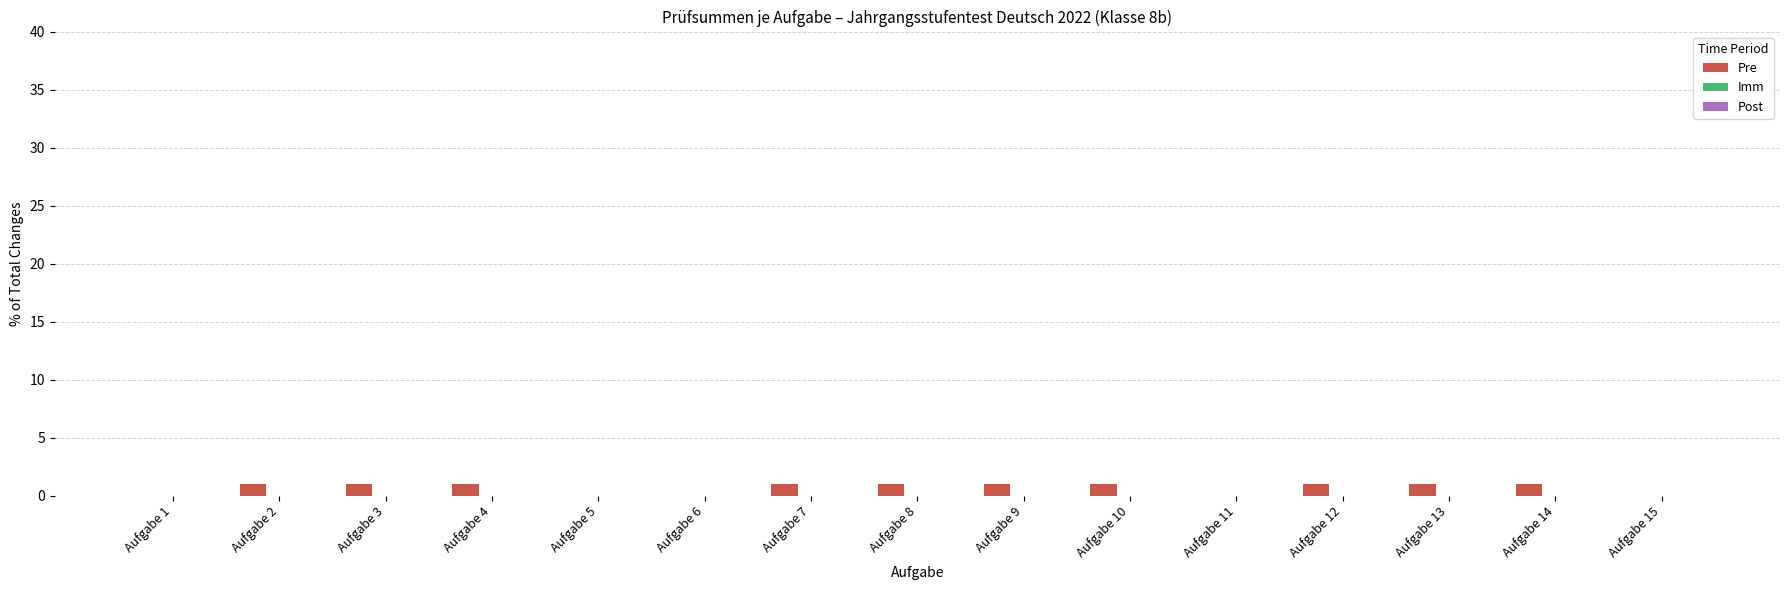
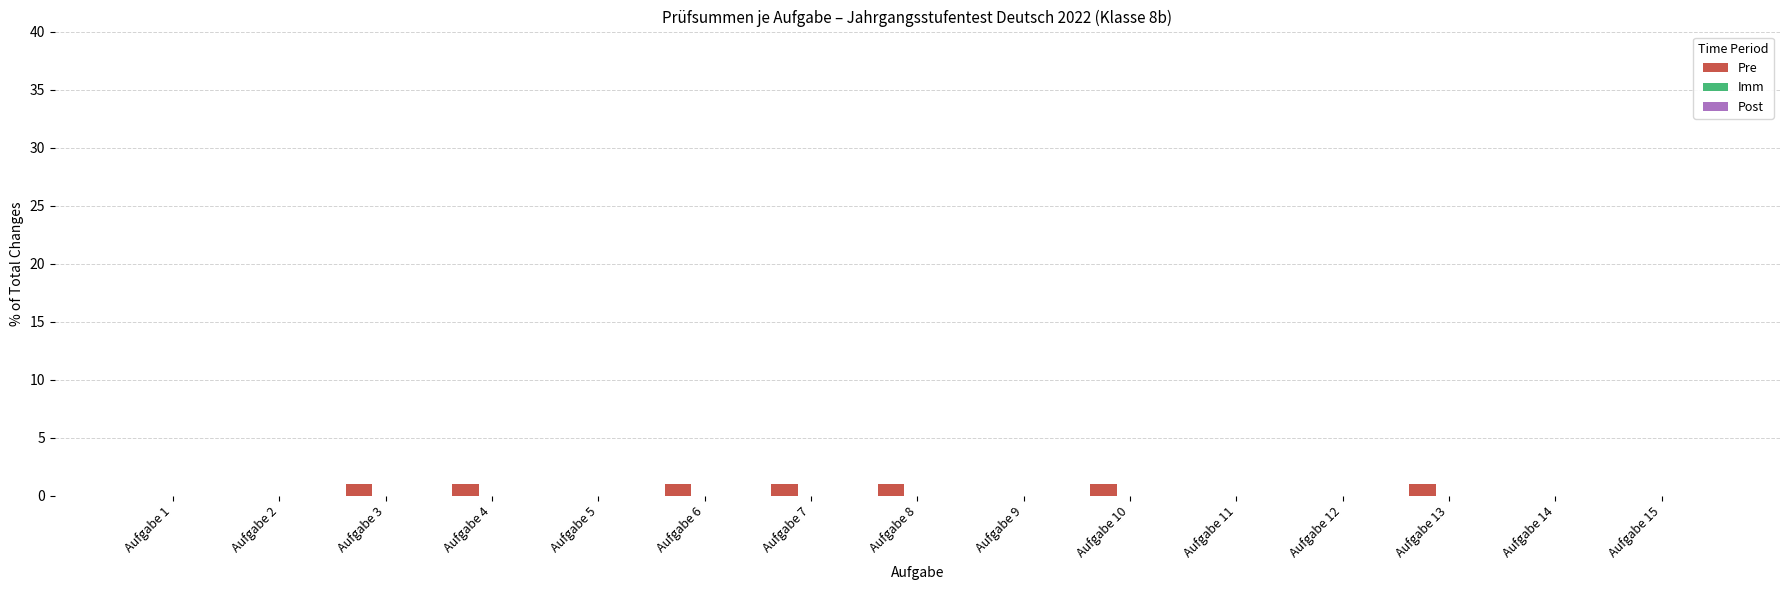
  {
    "Pre": {
      "Aufgabe 1": 0,
-     "Aufgabe 2": 1,
+     "Aufgabe 2": 0,
      "Aufgabe 3": 1,
      "Aufgabe 4": 1,
      "Aufgabe 5": 0,
-     "Aufgabe 6": 0,
+     "Aufgabe 6": 1,
      "Aufgabe 7": 1,
      "Aufgabe 8": 1,
-     "Aufgabe 9": 1,
+     "Aufgabe 9": 0,
      "Aufgabe 10": 1,
      "Aufgabe 11": 0,
-     "Aufgabe 12": 1,
+     "Aufgabe 12": 0,
      "Aufgabe 13": 1,
-     "Aufgabe 14": 1,
+     "Aufgabe 14": 0,
      "Aufgabe 15": 0
    },
    "Imm": {
      "Aufgabe 1": 0,
      "Aufgabe 2": 0,
      "Aufgabe 3": 0,
      "Aufgabe 4": 0,
      "Aufgabe 5": 0,
      "Aufgabe 6": 0,
      "Aufgabe 7": 0,
      "Aufgabe 8": 0,
      "Aufgabe 9": 0,
      "Aufgabe 10": 0,
      "Aufgabe 11": 0,
      "Aufgabe 12": 0,
      "Aufgabe 13": 0,
      "Aufgabe 14": 0,
      "Aufgabe 15": 0
    },
    "Post": {
      "Aufgabe 1": 0,
      "Aufgabe 2": 0,
      "Aufgabe 3": 0,
      "Aufgabe 4": 0,
      "Aufgabe 5": 0,
      "Aufgabe 6": 0,
      "Aufgabe 7": 0,
      "Aufgabe 8": 0,
      "Aufgabe 9": 0,
      "Aufgabe 10": 0,
      "Aufgabe 11": 0,
      "Aufgabe 12": 0,
      "Aufgabe 13": 0,
      "Aufgabe 14": 0,
      "Aufgabe 15": 0
    }
  }
